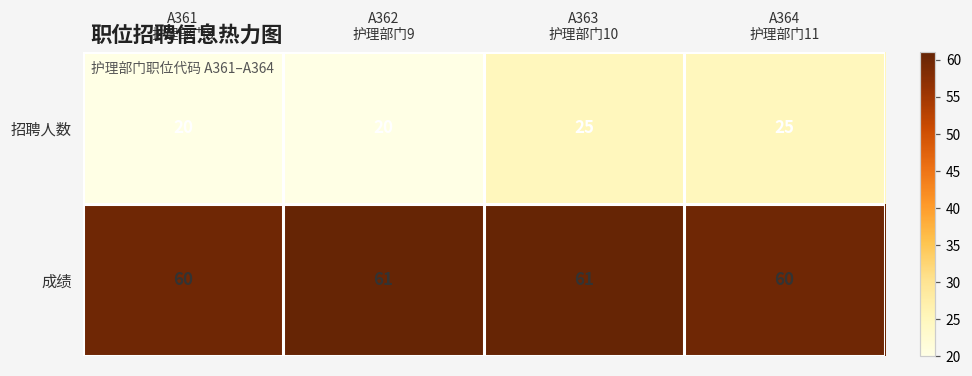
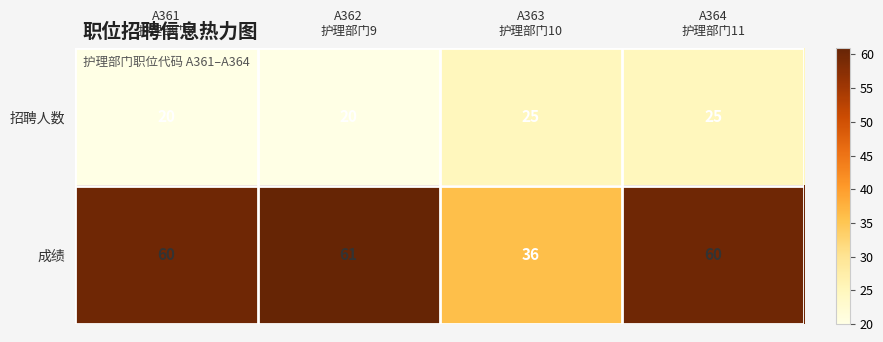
  {
    "招聘人数": {
      "A363 护理部门10": 25,
      "A364 护理部门11": 25
    },
    "成绩": {
      "A361 护理部门8": 60,
      "A362 护理部门9": 61,
-     "A363 护理部门10": 61,
+     "A363 护理部门10": 36,
      "A364 护理部门11": 60
    }
  }
